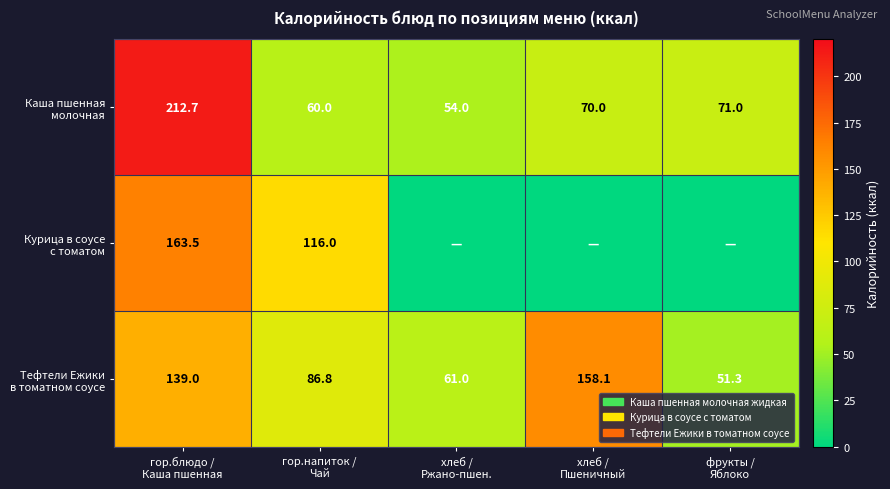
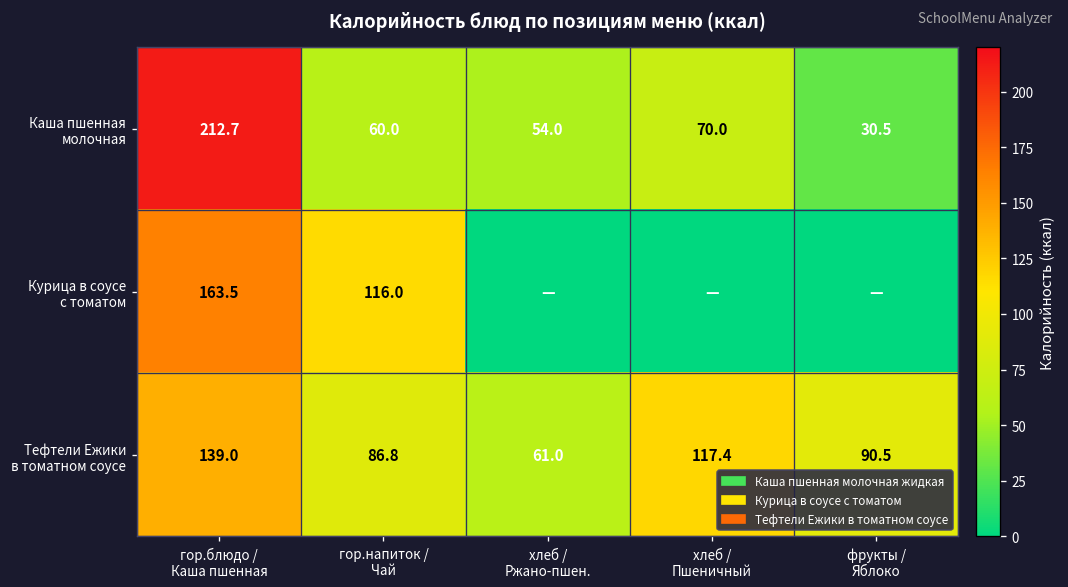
  {
    "Каша пшенная молочная": {
      "гор.блюдо / Каша пшенная": 212.7,
      "гор.напиток / Чай": 60.0,
      "хлеб / Ржано-пшен.": 54.0,
      "хлеб / Пшеничный": 70.0,
-     "фрукты / Яблоко": 71.0
+     "фрукты / Яблоко": 30.5
    },
    "Курица в соусе с томатом": {
      "гор.блюдо / Каша пшенная": 163.5,
      "гор.напиток / Чай": 116.0
    },
    "Тефтели Ежики в томатном соусе": {
      "гор.блюдо / Каша пшенная": 139.0,
      "гор.напиток / Чай": 86.8,
      "хлеб / Ржано-пшен.": 61.0,
-     "хлеб / Пшеничный": 158.1,
-     "фрукты / Яблоко": 51.3
+     "хлеб / Пшеничный": 117.4,
+     "фрукты / Яблоко": 90.5
    }
  }
